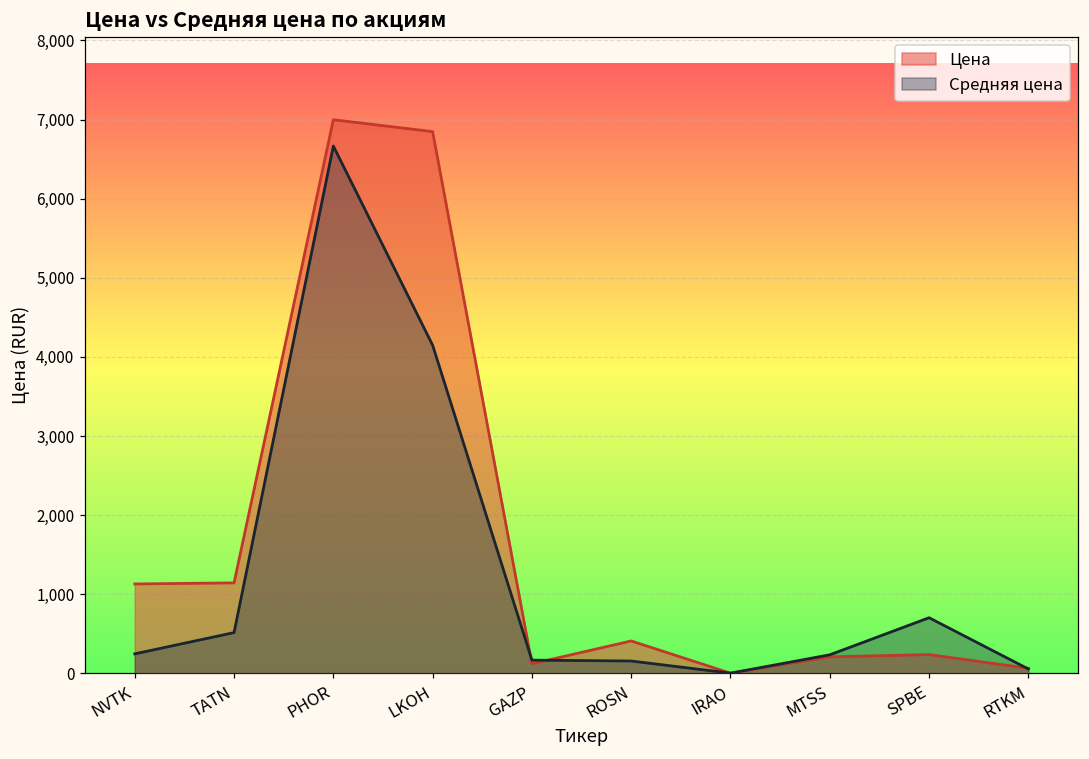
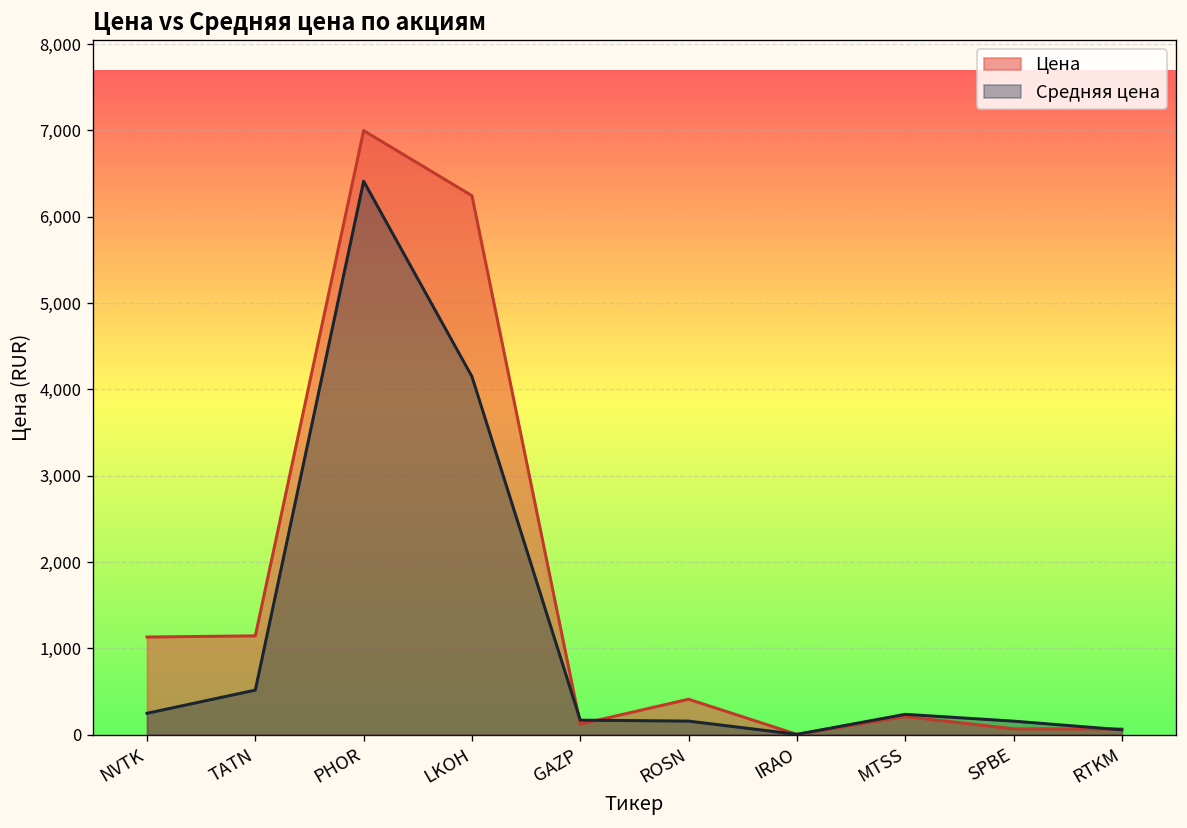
  {
    "Цена": {
      "NVTK": "1,100",
      "TATN": "1,100",
      "PHOR": "7,000",
-     "LKOH": "6,800",
+     "LKOH": "6,200",
      "GAZP": "100",
      "ROSN": "400",
-     "SPBE": "200"
+     "SPBE": "100"
    },
    "Средняя цена": {
      "NVTK": "200",
      "TATN": "500",
-     "PHOR": "6,700",
+     "PHOR": "6,400",
      "LKOH": "4,100",
      "GAZP": "200",
      "ROSN": "200",
-     "SPBE": "700"
+     "SPBE": "200"
    }
  }
